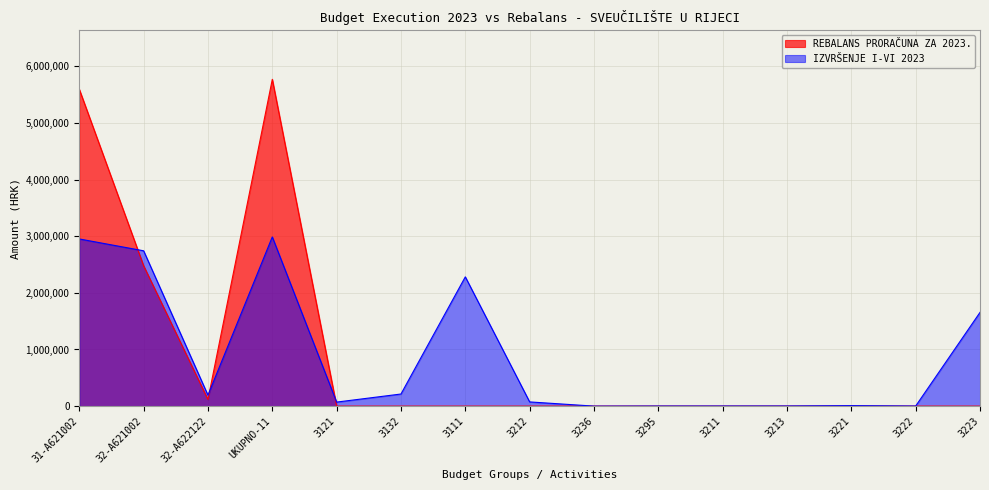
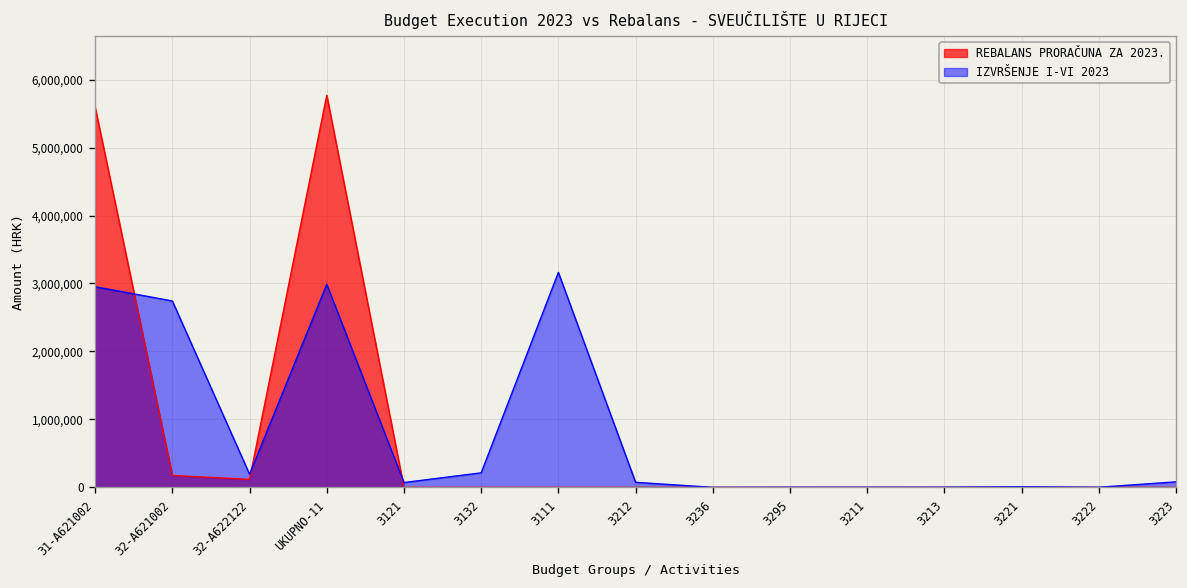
  {
    "REBALANS PRORAČUNA ZA 2023.": {
      "31-A621002": "5,600,000",
-     "32-A621002": "2,500,000",
+     "32-A621002": "200,000",
      "32-A622122": "100,000",
      "UKUPNO-11": "5,800,000",
      "3121": "0",
      "3132": "0",
      "3111": "0",
      "3212": "0",
      "3223": "0"
    },
    "IZVRŠENJE I-VI 2023": {
      "31-A621002": "3,000,000",
      "32-A621002": "2,700,000",
      "32-A622122": "200,000",
      "UKUPNO-11": "3,000,000",
      "3121": "100,000",
      "3132": "200,000",
-     "3111": "2,300,000",
+     "3111": "3,200,000",
      "3212": "100,000",
-     "3223": "1,700,000"
+     "3223": "100,000"
    }
  }
